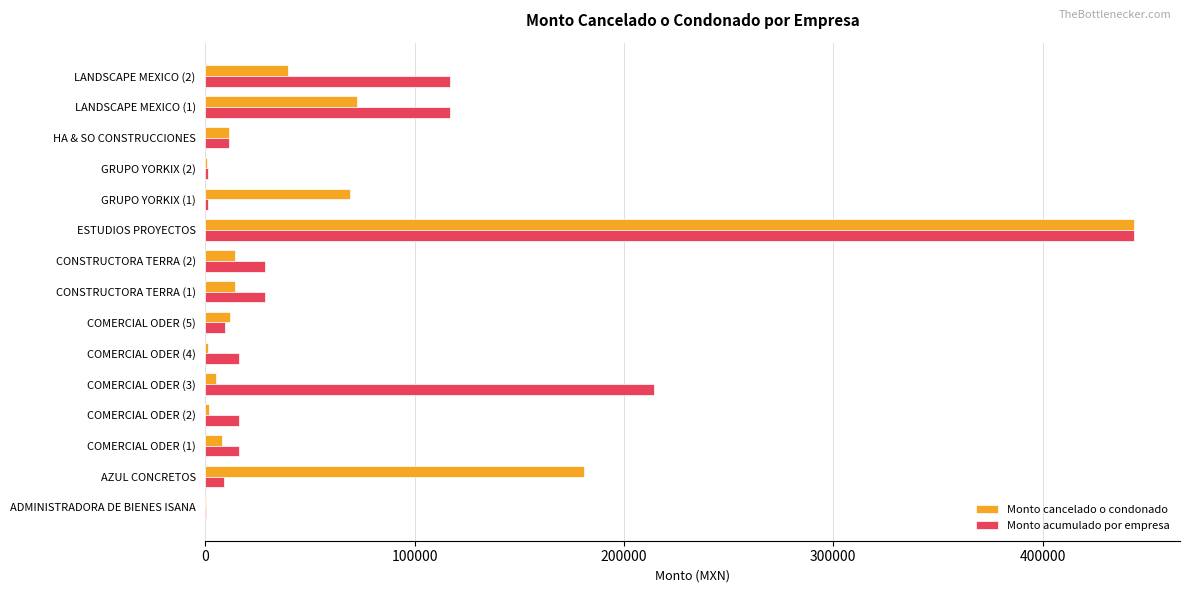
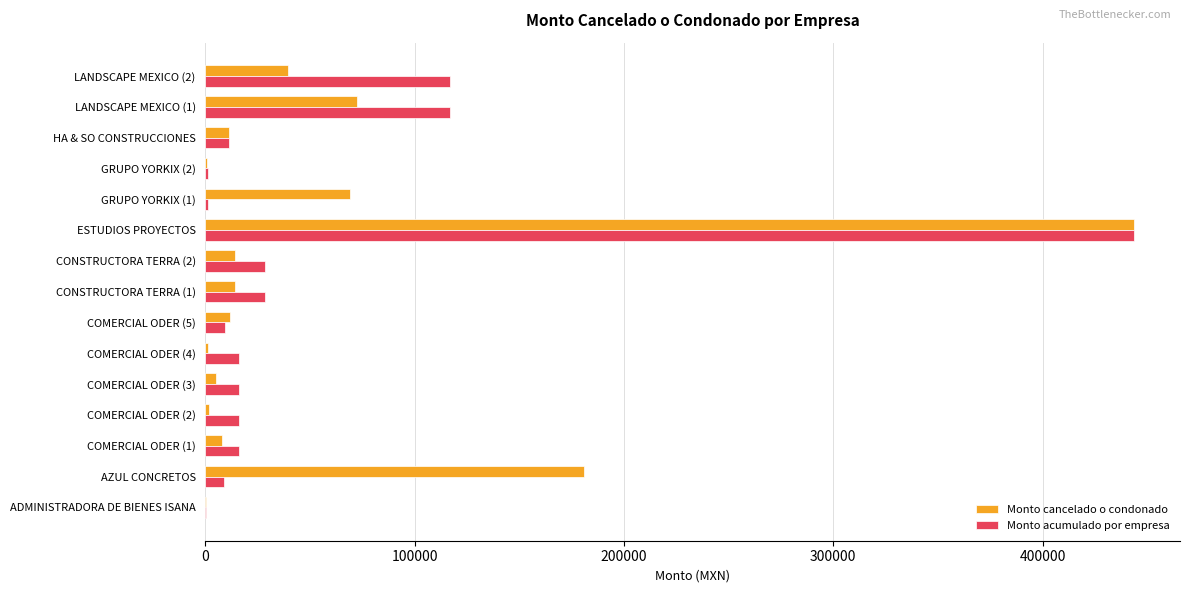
  {
    "Monto cancelado o condonado": {
      "LANDSCAPE MEXICO (2)": 40000,
      "LANDSCAPE MEXICO (1)": 72000,
      "HA & SO CONSTRUCCIONES": 11000,
      "GRUPO YORKIX (1)": 69000,
      "ESTUDIOS PROYECTOS": 444000,
      "CONSTRUCTORA TERRA (2)": 14000,
      "CONSTRUCTORA TERRA (1)": 14000,
      "COMERCIAL ODER (5)": 12000,
      "COMERCIAL ODER (4)": 1000,
      "COMERCIAL ODER (3)": 5000,
      "COMERCIAL ODER (2)": 2000,
      "COMERCIAL ODER (1)": 8000,
      "AZUL CONCRETOS": 181000
    },
    "Monto acumulado por empresa": {
      "LANDSCAPE MEXICO (2)": 117000,
      "LANDSCAPE MEXICO (1)": 117000,
      "HA & SO CONSTRUCCIONES": 11000,
      "ESTUDIOS PROYECTOS": 444000,
      "CONSTRUCTORA TERRA (2)": 29000,
      "CONSTRUCTORA TERRA (1)": 29000,
      "COMERCIAL ODER (5)": 9000,
      "COMERCIAL ODER (4)": 16000,
-     "COMERCIAL ODER (3)": 215000,
+     "COMERCIAL ODER (3)": 16000,
      "COMERCIAL ODER (2)": 16000,
      "COMERCIAL ODER (1)": 16000,
      "AZUL CONCRETOS": 9000
    }
  }
